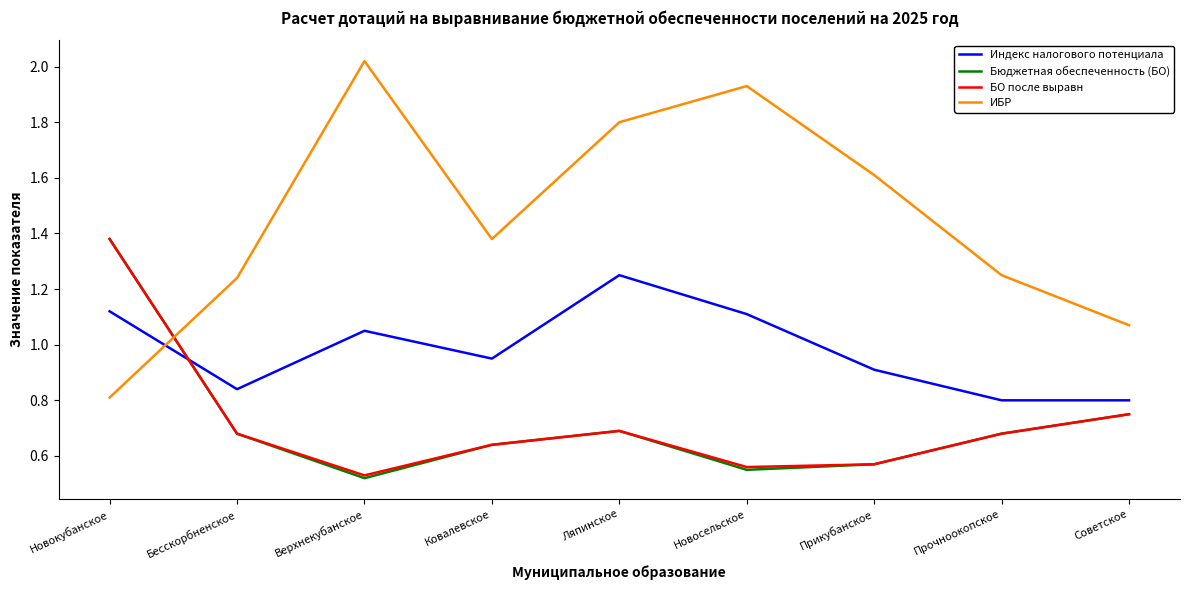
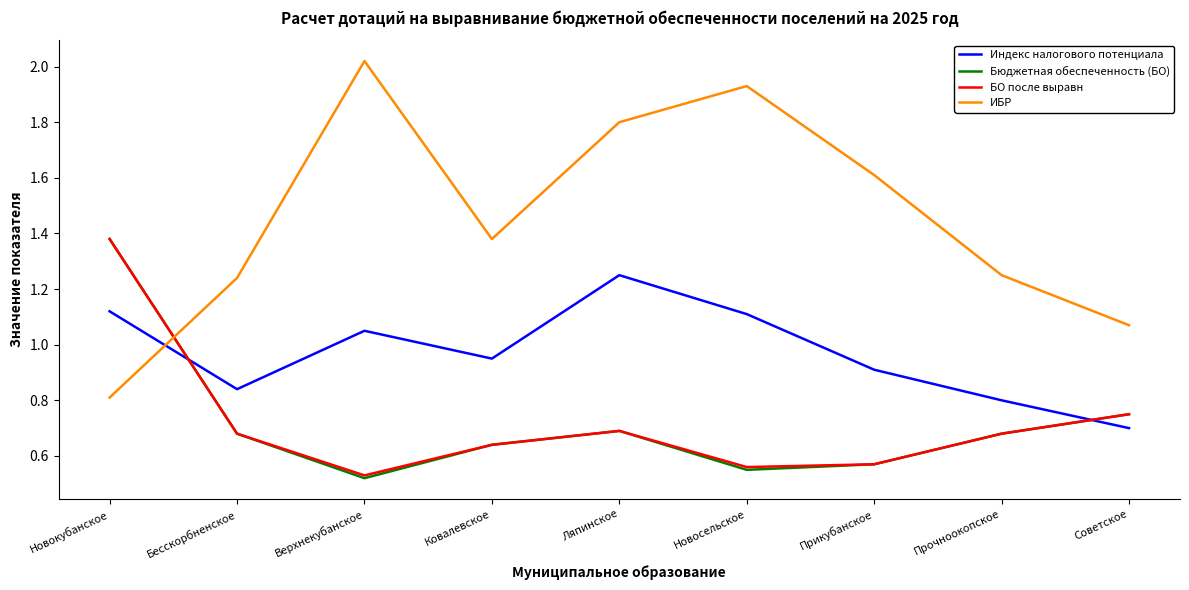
  {
    "Индекс налогового потенциала": {
      "Новокубанское": 1.12,
      "Бесскорбненское": 0.84,
      "Верхнекубанское": 1.05,
      "Ковалевское": 0.95,
      "Ляпинское": 1.25,
      "Новосельское": 1.11,
      "Прикубанское": 0.91,
      "Прочноокопское": 0.8,
-     "Советское": 0.8
+     "Советское": 0.7
    },
    "Бюджетная обеспеченность (БО)": {
      "Верхнекубанское": 0.52,
      "Новосельское": 0.55
    },
    "БО после выравн": {
      "Верхнекубанское": 0.53,
      "Новосельское": 0.56
    },
    "ИБР": {
      "Новокубанское": 0.81,
      "Бесскорбненское": 1.24,
      "Верхнекубанское": 2.02,
      "Ковалевское": 1.38,
      "Ляпинское": 1.8,
      "Новосельское": 1.93,
      "Прикубанское": 1.61,
      "Прочноокопское": 1.25,
      "Советское": 1.07
    }
  }
